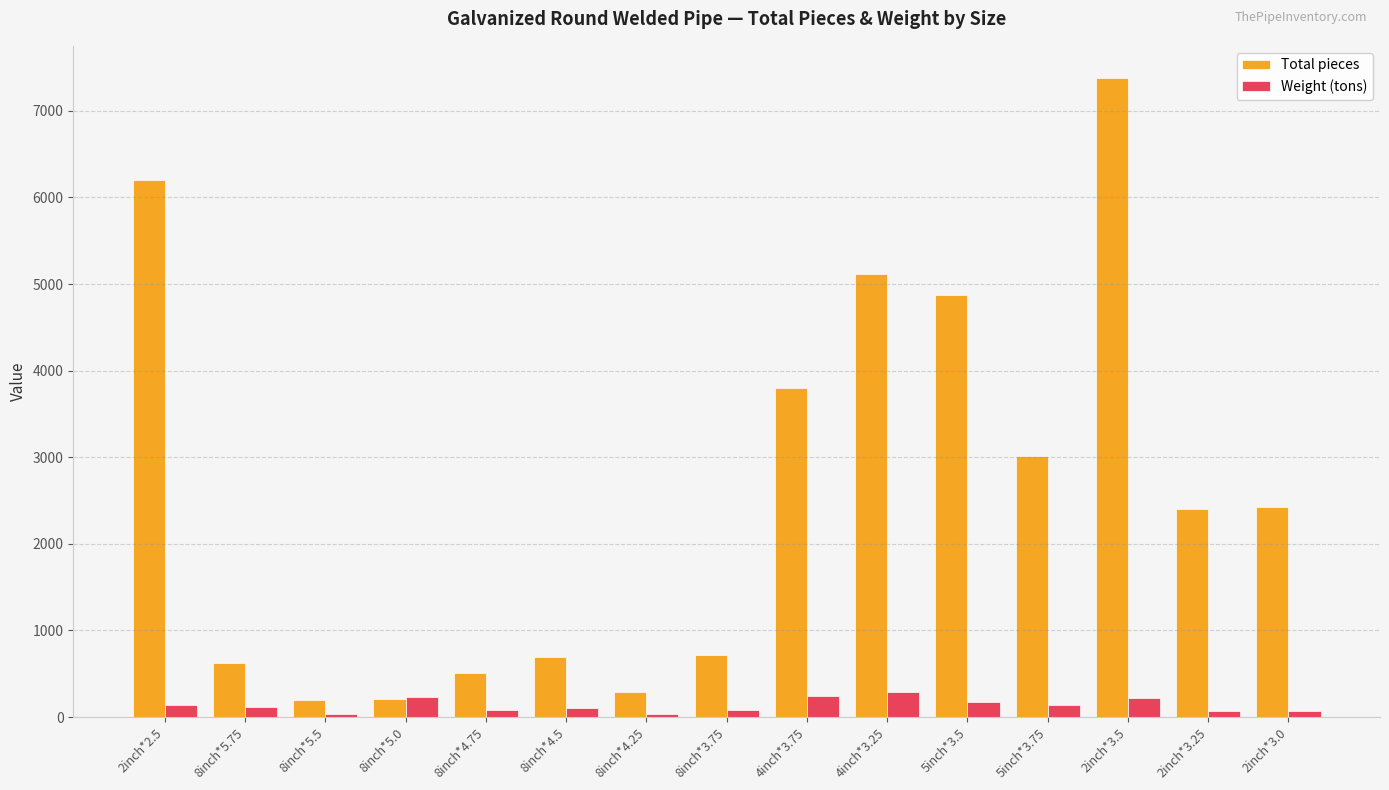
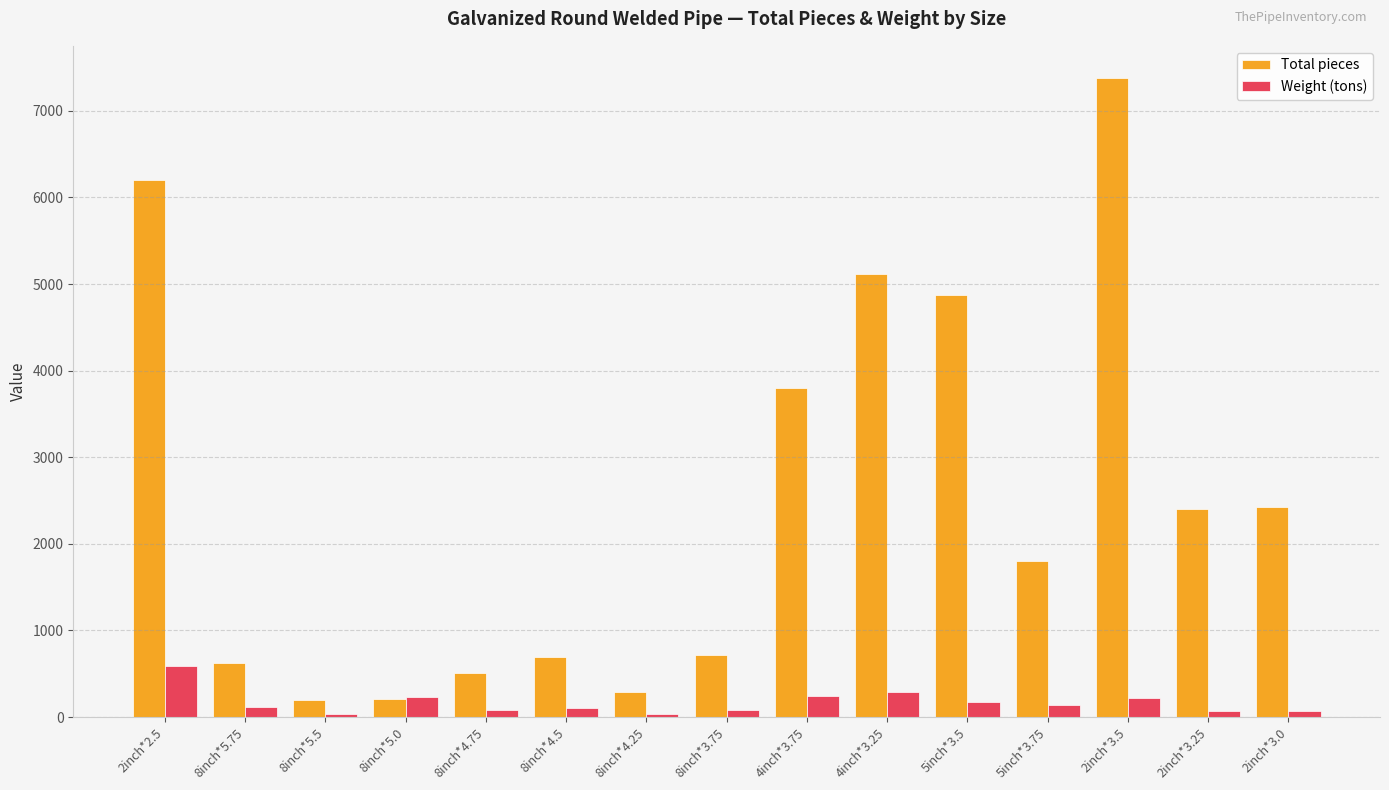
  {
    "Total pieces": {
      "2inch*2.5": 6200,
      "8inch*5.75": 600,
      "8inch*5.5": 200,
      "8inch*5.0": 200,
      "8inch*4.75": 500,
      "8inch*4.5": 700,
      "8inch*4.25": 300,
      "8inch*3.75": 700,
      "4inch*3.75": 3800,
      "4inch*3.25": 5100,
      "5inch*3.5": 4900,
-     "5inch*3.75": 3000,
+     "5inch*3.75": 1800,
      "2inch*3.5": 7400,
      "2inch*3.25": 2400,
      "2inch*3.0": 2400
    },
    "Weight (tons)": {
-     "2inch*2.5": 100,
+     "2inch*2.5": 600,
      "8inch*5.75": 100,
      "8inch*5.5": 0,
      "8inch*5.0": 200,
      "8inch*4.75": 100,
      "8inch*4.5": 100,
      "8inch*4.25": 0,
      "8inch*3.75": 100,
      "4inch*3.75": 200,
      "4inch*3.25": 300,
      "5inch*3.5": 200,
      "5inch*3.75": 100,
      "2inch*3.5": 200,
      "2inch*3.25": 100,
      "2inch*3.0": 100
    }
  }
